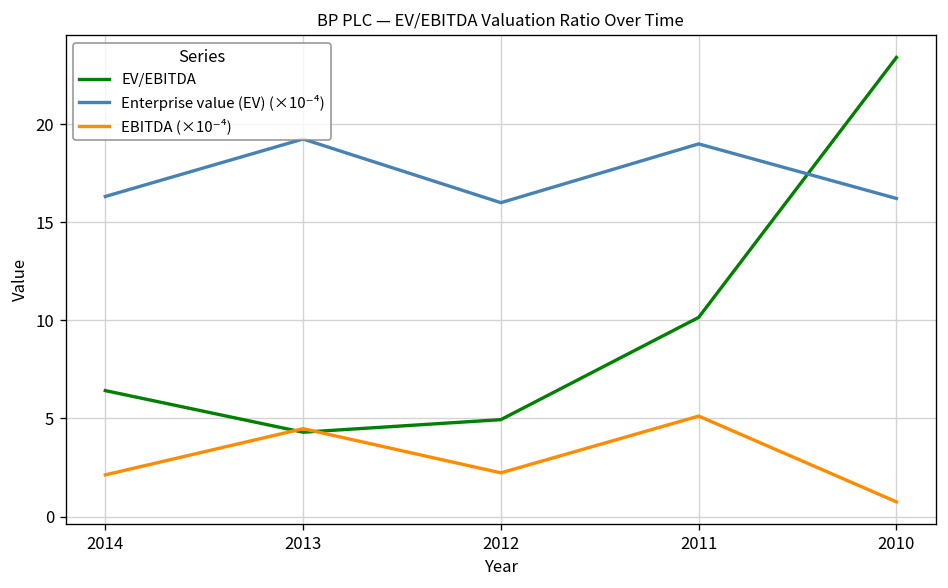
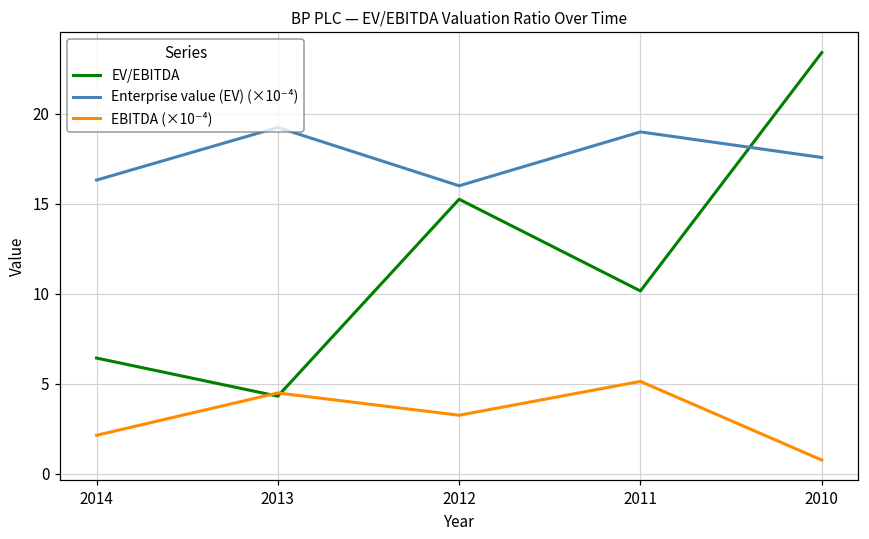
  {
    "EV/EBITDA": {
      "2014": 6.4,
      "2013": 4.3,
-     "2012": 4.9,
+     "2012": 15.3,
      "2011": 10.2,
      "2010": 23.4
    },
    "Enterprise value (EV) (×10⁻⁴)": {
      "2014": 16.3,
      "2012": 16.0,
      "2011": 19.0,
-     "2010": 16.2
+     "2010": 17.6
    },
    "EBITDA (×10⁻⁴)": {
      "2014": 2.1,
      "2013": 4.5,
-     "2012": 2.2,
+     "2012": 3.2,
      "2011": 5.1,
      "2010": 0.8
    }
  }
